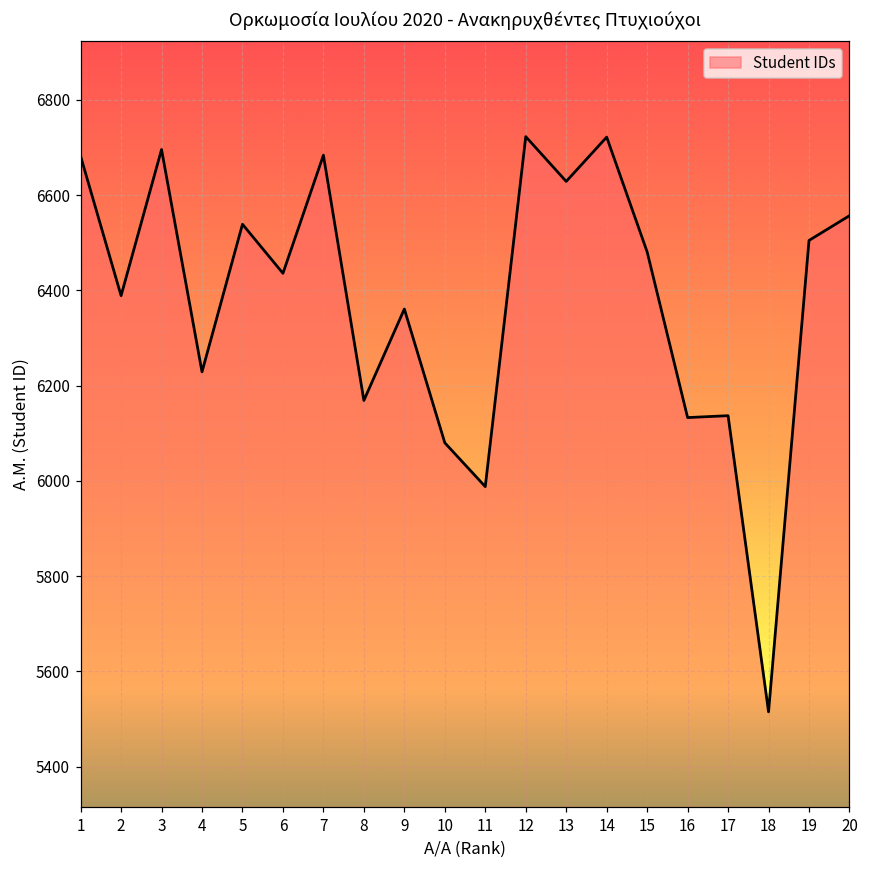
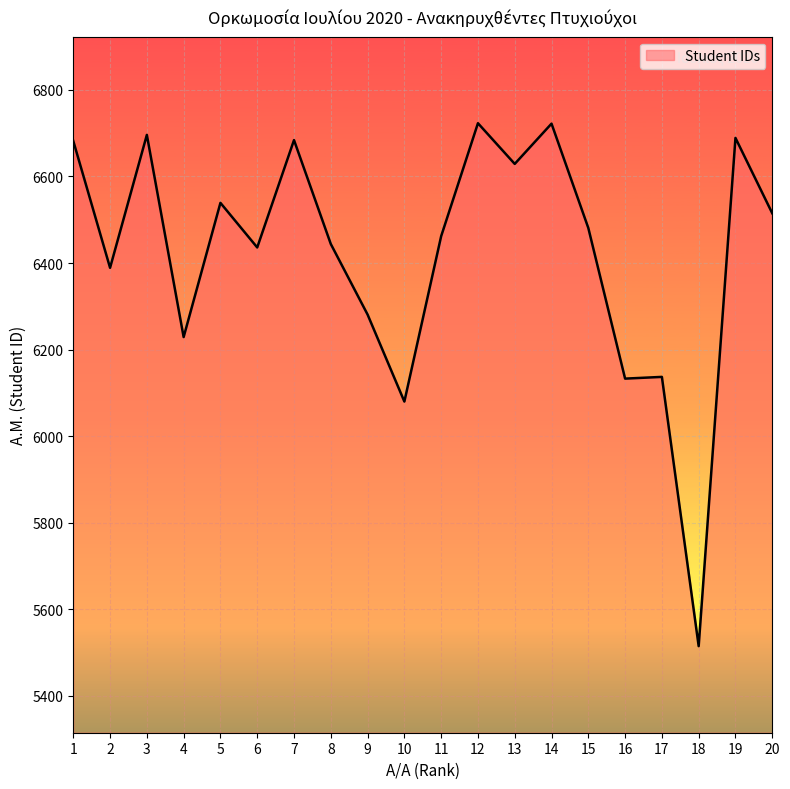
  {
    "1": 6680,
    "2": 6390,
    "3": 6700,
    "4": 6230,
    "5": 6540,
    "6": 6440,
    "7": 6680,
-   "8": 6170,
-   "9": 6360,
+   "8": 6440,
+   "9": 6280,
    "10": 6080,
-   "11": 5990,
+   "11": 6460,
    "12": 6720,
    "13": 6630,
    "14": 6720,
    "15": 6480,
    "16": 6130,
    "17": 6140,
    "18": 5520,
-   "19": 6510,
-   "20": 6560
+   "19": 6690,
+   "20": 6520
  }
